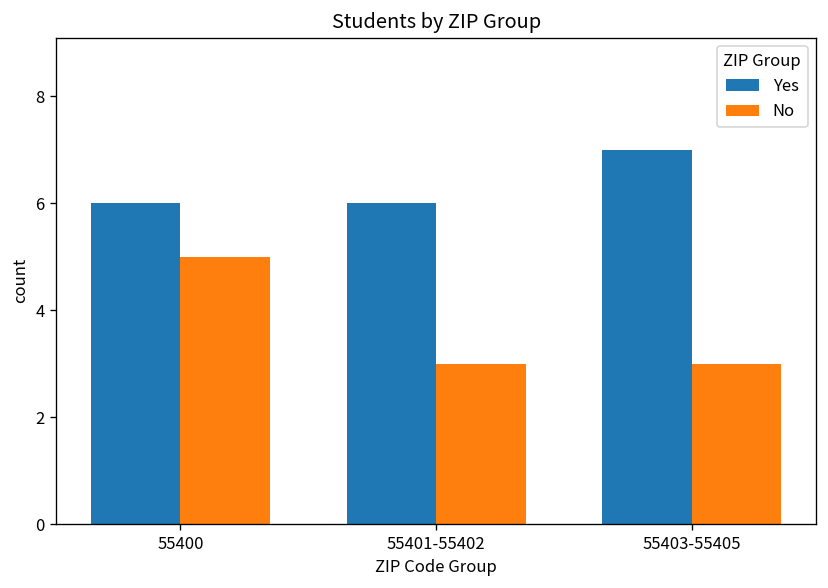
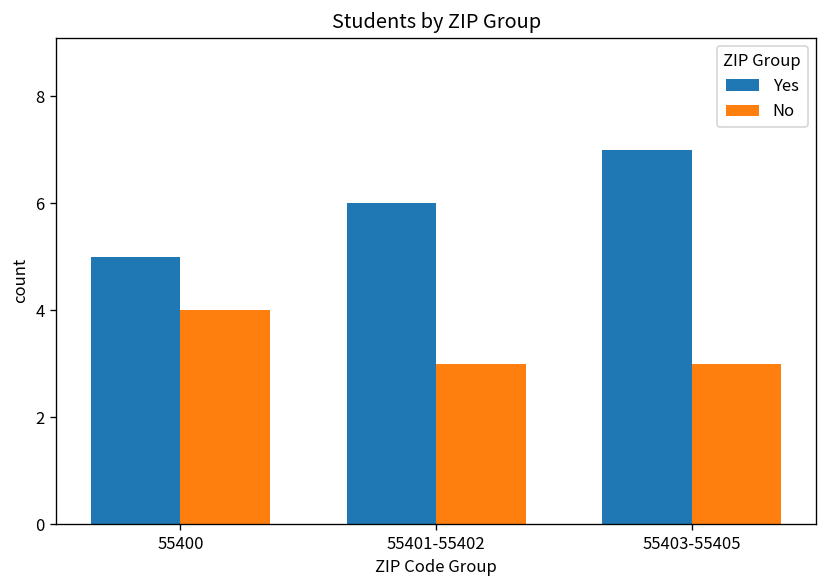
  {
    "Yes": {
-     "55400": 6,
+     "55400": 5,
      "55401-55402": 6,
      "55403-55405": 7
    },
    "No": {
-     "55400": 5,
+     "55400": 4,
      "55401-55402": 3,
      "55403-55405": 3
    }
  }
